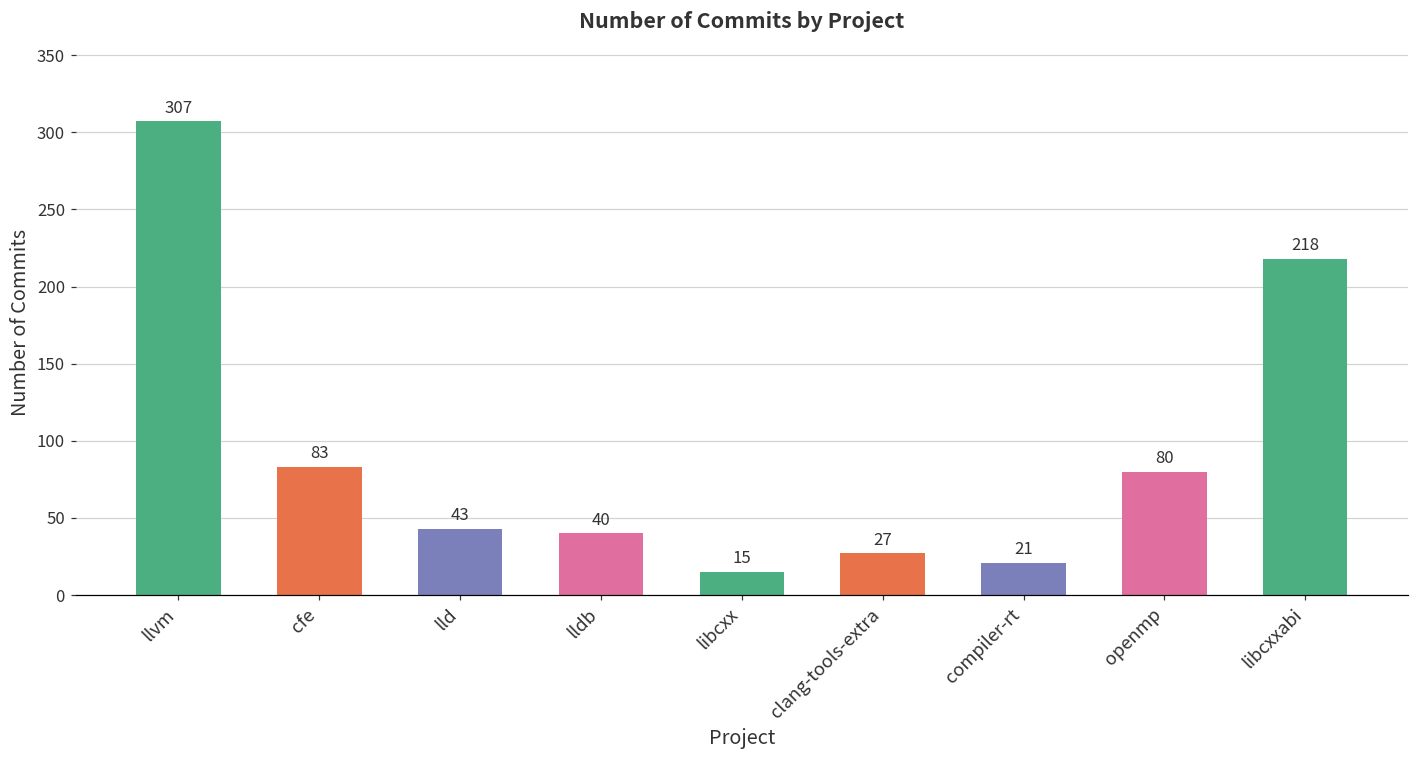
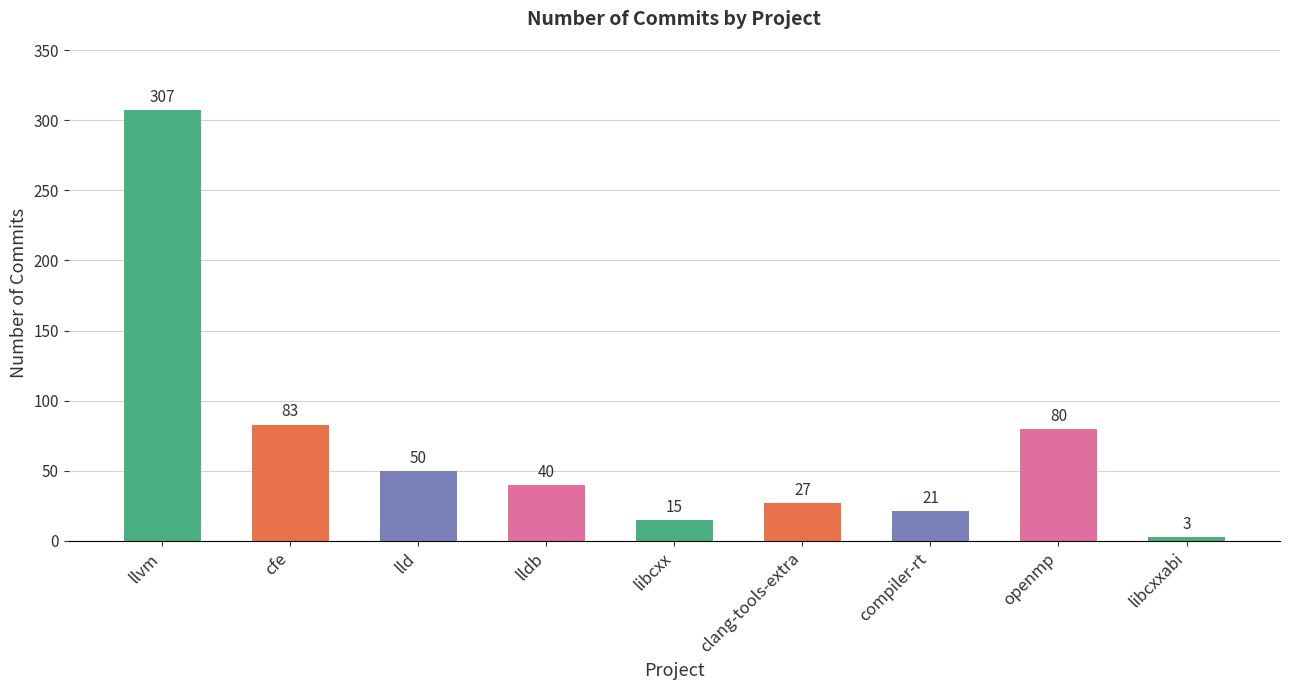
  {
    "llvm": 307,
    "cfe": 83,
-   "lld": 43,
+   "lld": 50,
    "lldb": 40,
    "libcxx": 15,
    "clang-tools-extra": 27,
    "compiler-rt": 21,
    "openmp": 80,
-   "libcxxabi": 218
+   "libcxxabi": 3
  }
